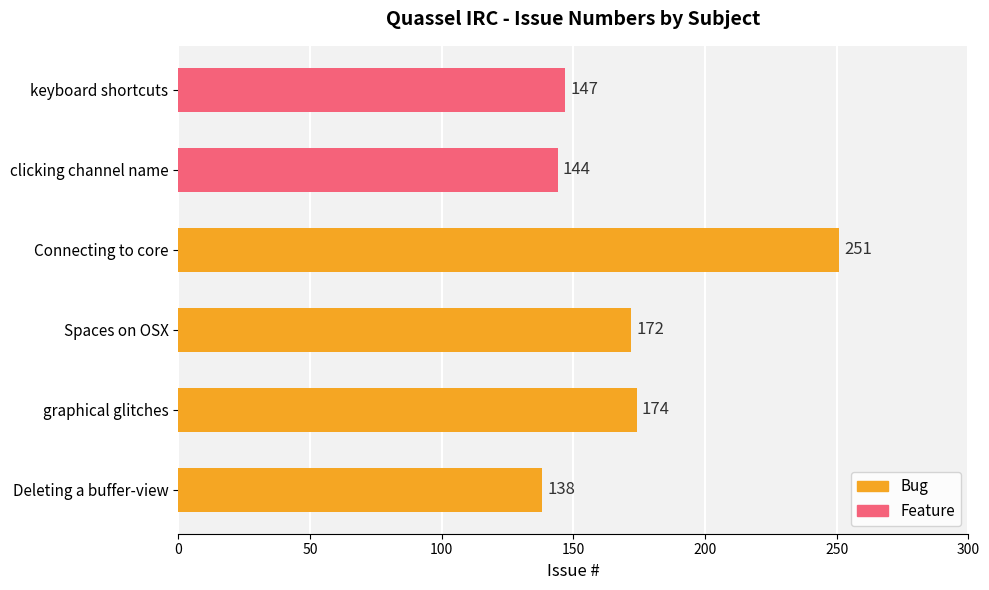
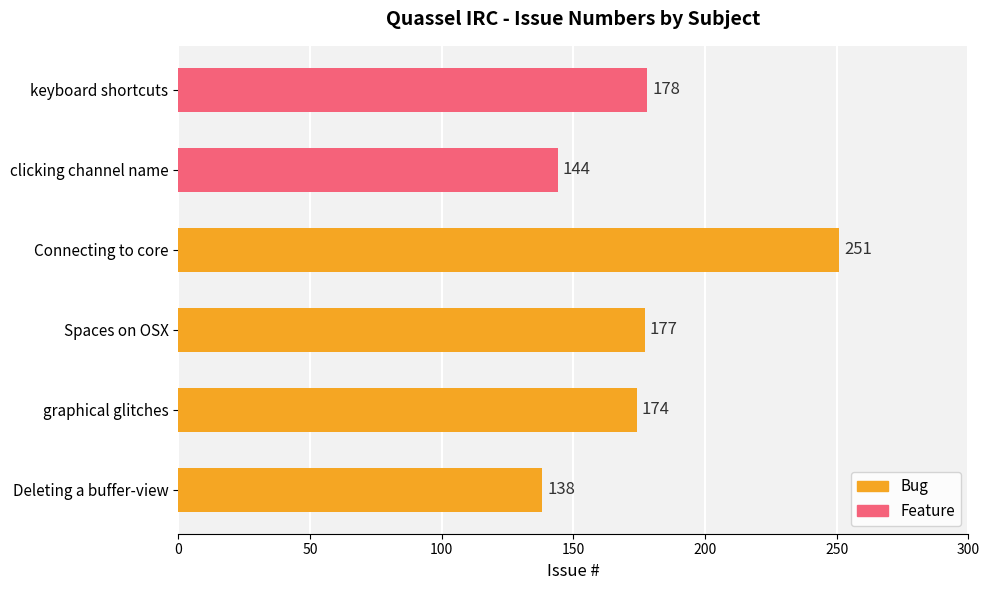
  {
-   "keyboard shortcuts": 147,
+   "keyboard shortcuts": 178,
    "clicking channel name": 144,
    "Connecting to core": 251,
-   "Spaces on OSX": 172,
+   "Spaces on OSX": 177,
    "graphical glitches": 174,
    "Deleting a buffer-view": 138
  }
